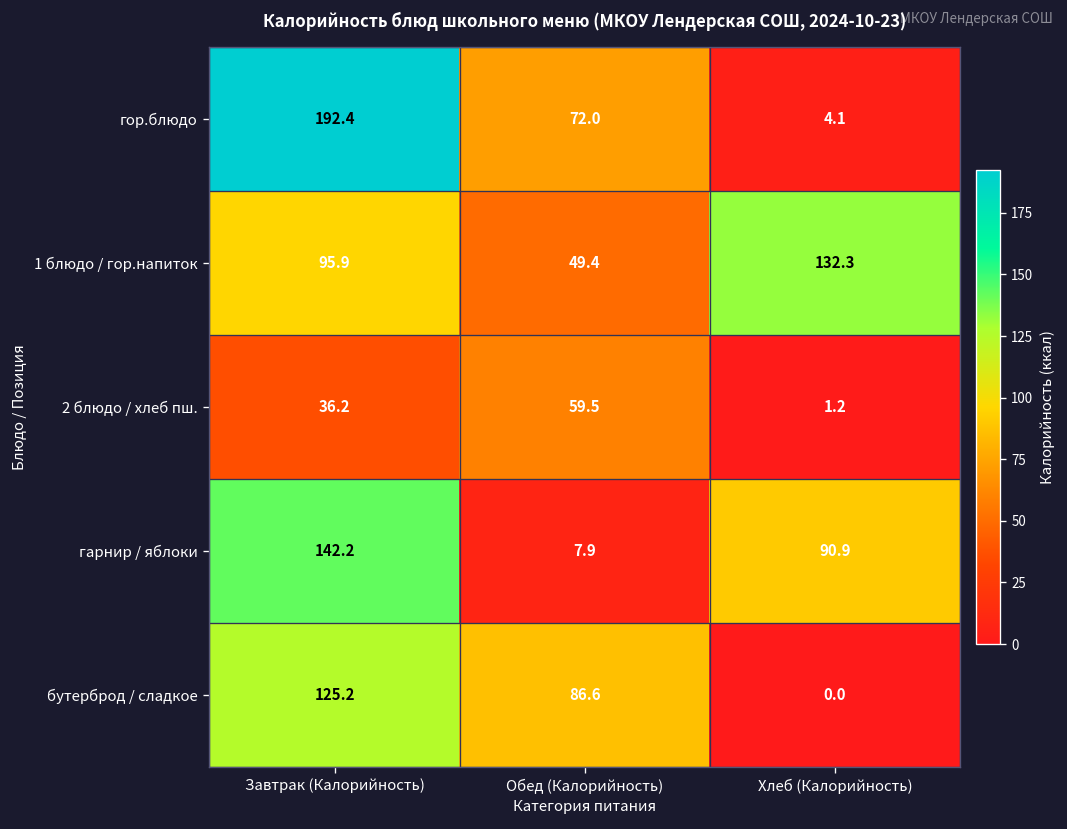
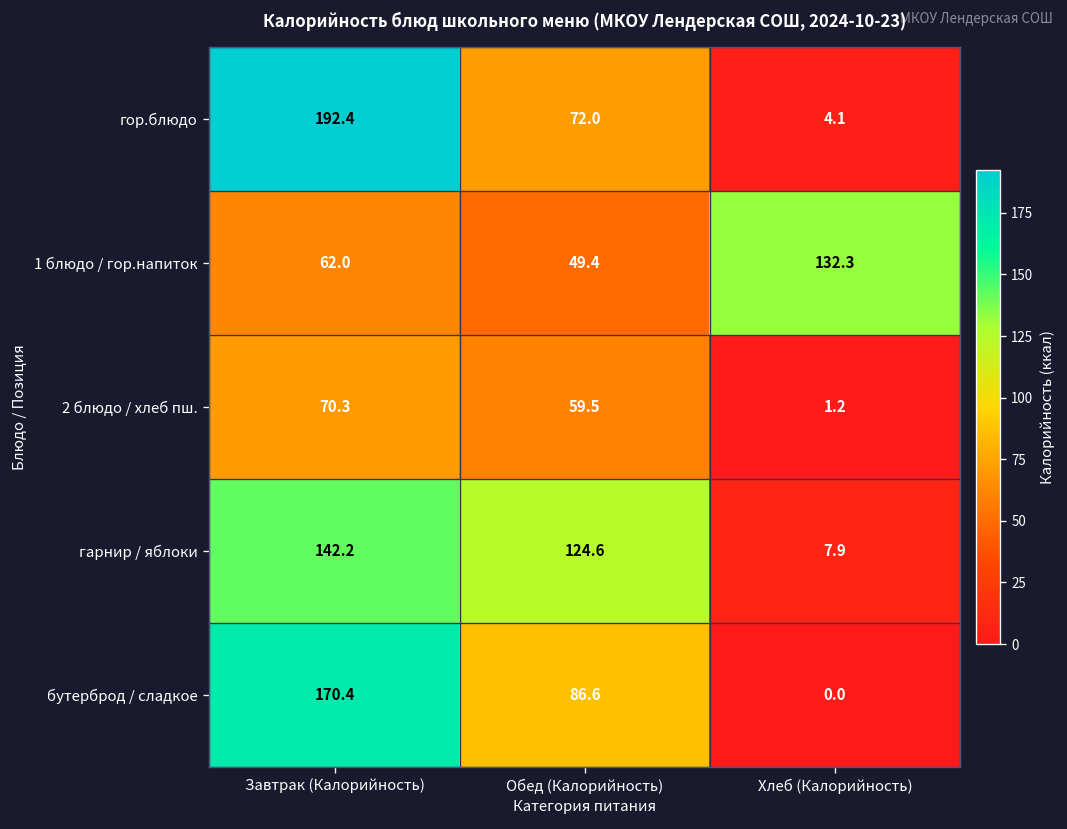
  {
    "гор.блюдо": {
      "Завтрак (Калорийность)": 192.4,
      "Обед (Калорийность)": 72.0,
      "Хлеб (Калорийность)": 4.1
    },
    "1 блюдо / гор.напиток": {
-     "Завтрак (Калорийность)": 95.9,
+     "Завтрак (Калорийность)": 62.0,
      "Обед (Калорийность)": 49.4,
      "Хлеб (Калорийность)": 132.3
    },
    "2 блюдо / хлеб пш.": {
-     "Завтрак (Калорийность)": 36.2,
+     "Завтрак (Калорийность)": 70.3,
      "Обед (Калорийность)": 59.5,
      "Хлеб (Калорийность)": 1.2
    },
    "гарнир / яблоки": {
      "Завтрак (Калорийность)": 142.2,
-     "Обед (Калорийность)": 7.9,
-     "Хлеб (Калорийность)": 90.9
+     "Обед (Калорийность)": 124.6,
+     "Хлеб (Калорийность)": 7.9
    },
    "бутерброд / сладкое": {
-     "Завтрак (Калорийность)": 125.2,
+     "Завтрак (Калорийность)": 170.4,
      "Обед (Калорийность)": 86.6,
      "Хлеб (Калорийность)": 0.0
    }
  }
